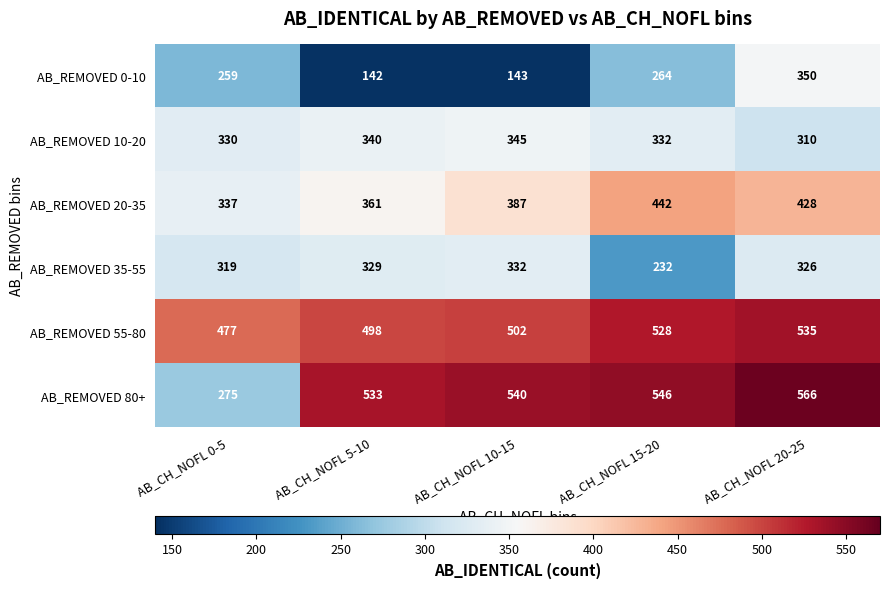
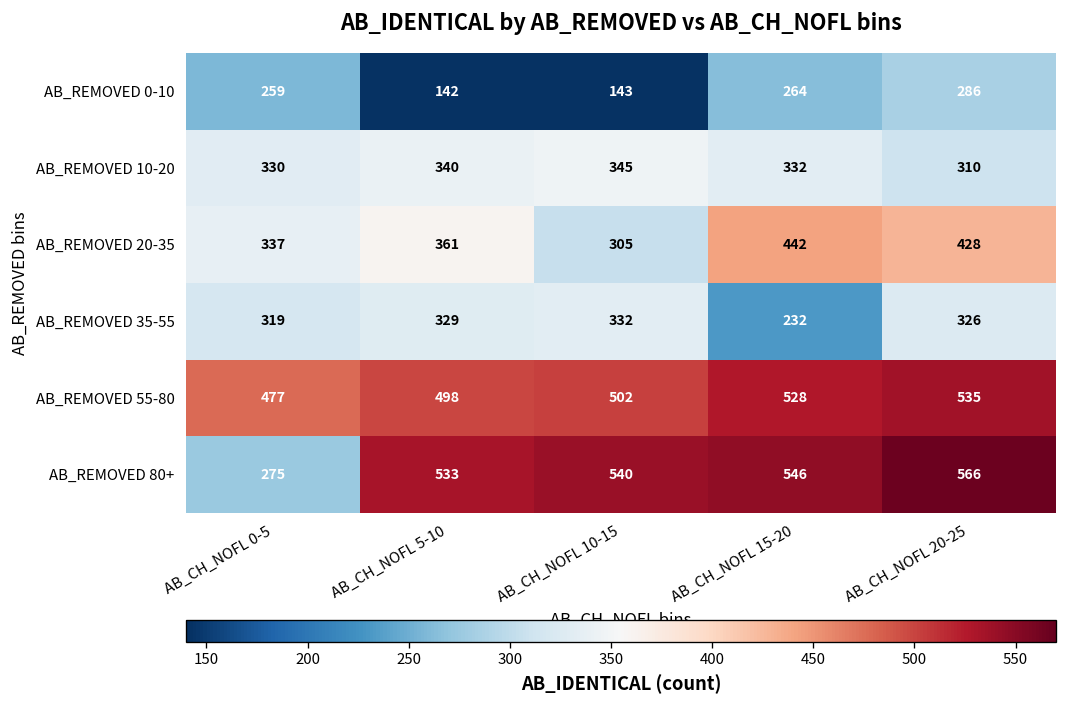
  {
    "AB_REMOVED 0-10": {
      "AB_CH_NOFL 0-5": 259,
      "AB_CH_NOFL 5-10": 142,
      "AB_CH_NOFL 10-15": 143,
      "AB_CH_NOFL 15-20": 264,
-     "AB_CH_NOFL 20-25": 350
+     "AB_CH_NOFL 20-25": 286
    },
    "AB_REMOVED 10-20": {
      "AB_CH_NOFL 0-5": 330,
      "AB_CH_NOFL 5-10": 340,
      "AB_CH_NOFL 10-15": 345,
      "AB_CH_NOFL 15-20": 332,
      "AB_CH_NOFL 20-25": 310
    },
    "AB_REMOVED 20-35": {
      "AB_CH_NOFL 0-5": 337,
      "AB_CH_NOFL 5-10": 361,
-     "AB_CH_NOFL 10-15": 387,
+     "AB_CH_NOFL 10-15": 305,
      "AB_CH_NOFL 15-20": 442,
      "AB_CH_NOFL 20-25": 428
    },
    "AB_REMOVED 35-55": {
      "AB_CH_NOFL 0-5": 319,
      "AB_CH_NOFL 5-10": 329,
      "AB_CH_NOFL 10-15": 332,
      "AB_CH_NOFL 15-20": 232,
      "AB_CH_NOFL 20-25": 326
    },
    "AB_REMOVED 55-80": {
      "AB_CH_NOFL 0-5": 477,
      "AB_CH_NOFL 5-10": 498,
      "AB_CH_NOFL 10-15": 502,
      "AB_CH_NOFL 15-20": 528,
      "AB_CH_NOFL 20-25": 535
    },
    "AB_REMOVED 80+": {
      "AB_CH_NOFL 0-5": 275,
      "AB_CH_NOFL 5-10": 533,
      "AB_CH_NOFL 10-15": 540,
      "AB_CH_NOFL 15-20": 546,
      "AB_CH_NOFL 20-25": 566
    }
  }
